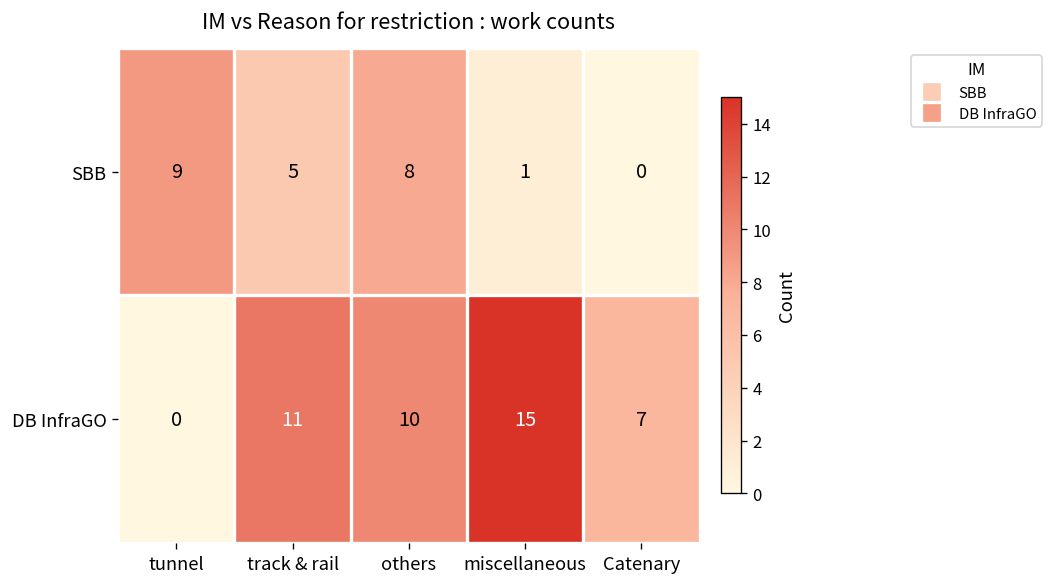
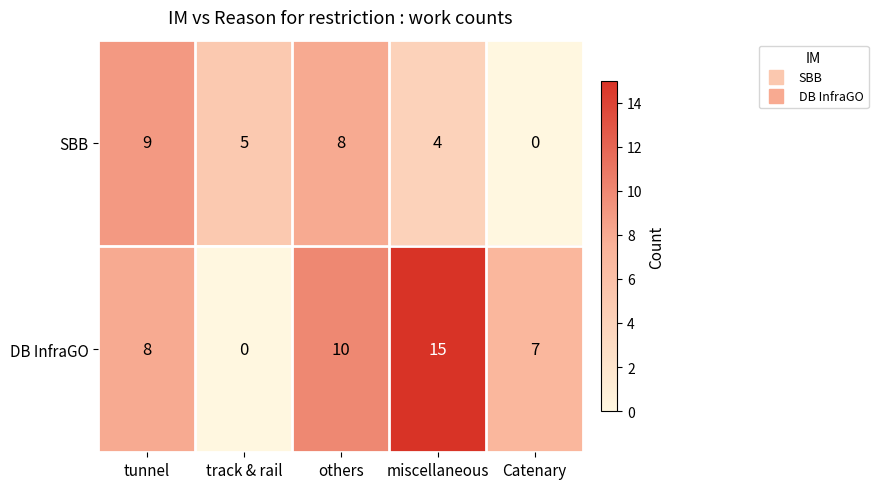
  {
    "SBB": {
      "tunnel": 9,
      "track & rail": 5,
      "others": 8,
-     "miscellaneous": 1,
+     "miscellaneous": 4,
      "Catenary": 0
    },
    "DB InfraGO": {
-     "tunnel": 0,
-     "track & rail": 11,
+     "tunnel": 8,
+     "track & rail": 0,
      "others": 10,
      "miscellaneous": 15,
      "Catenary": 7
    }
  }
